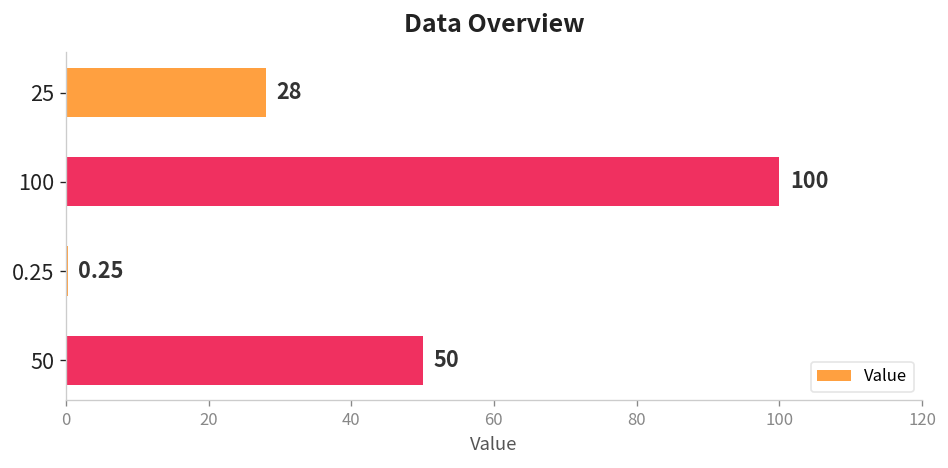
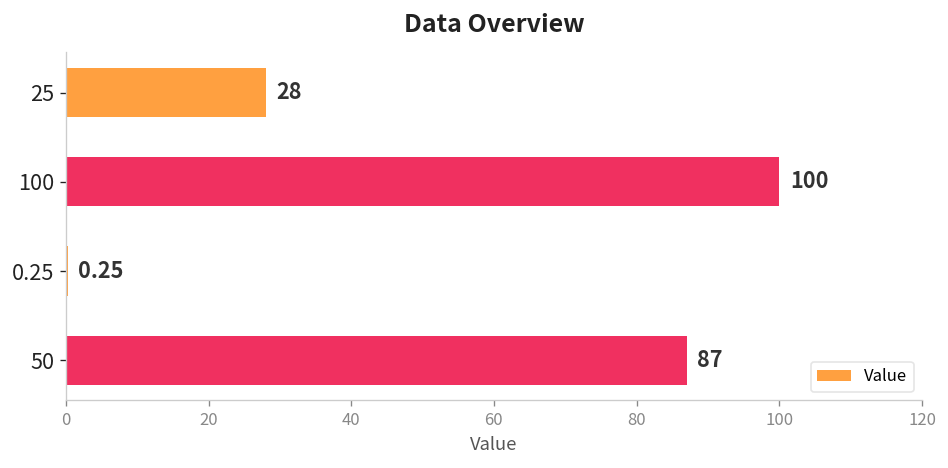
  {
    "25": 28,
    "100": 100,
    "0.25": 0.25,
-   "50": 50
+   "50": 87
  }
